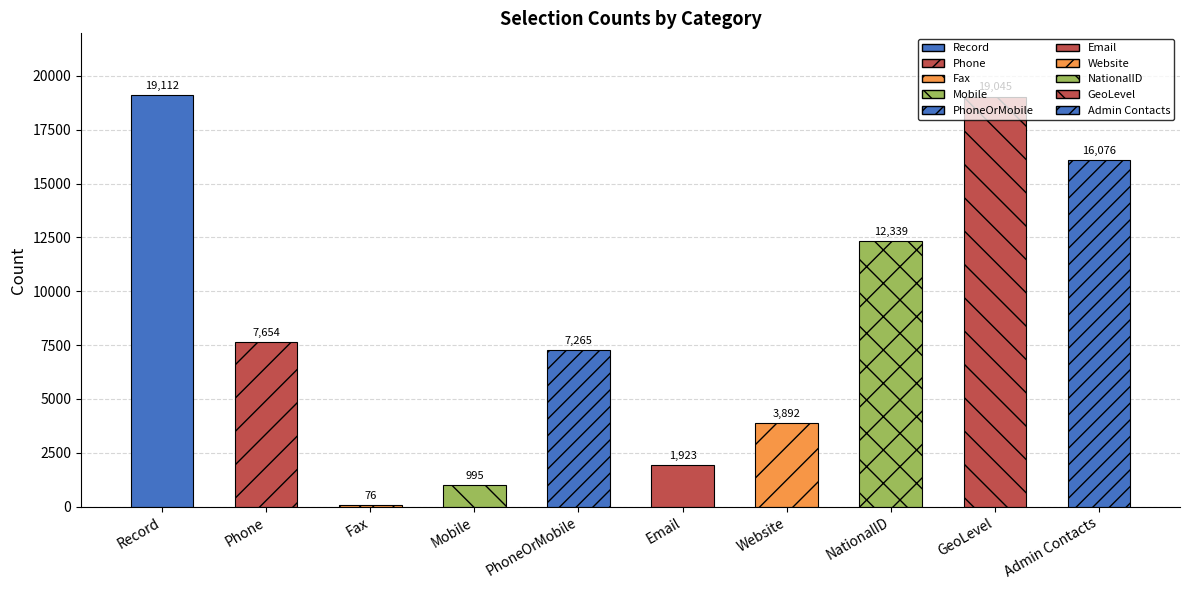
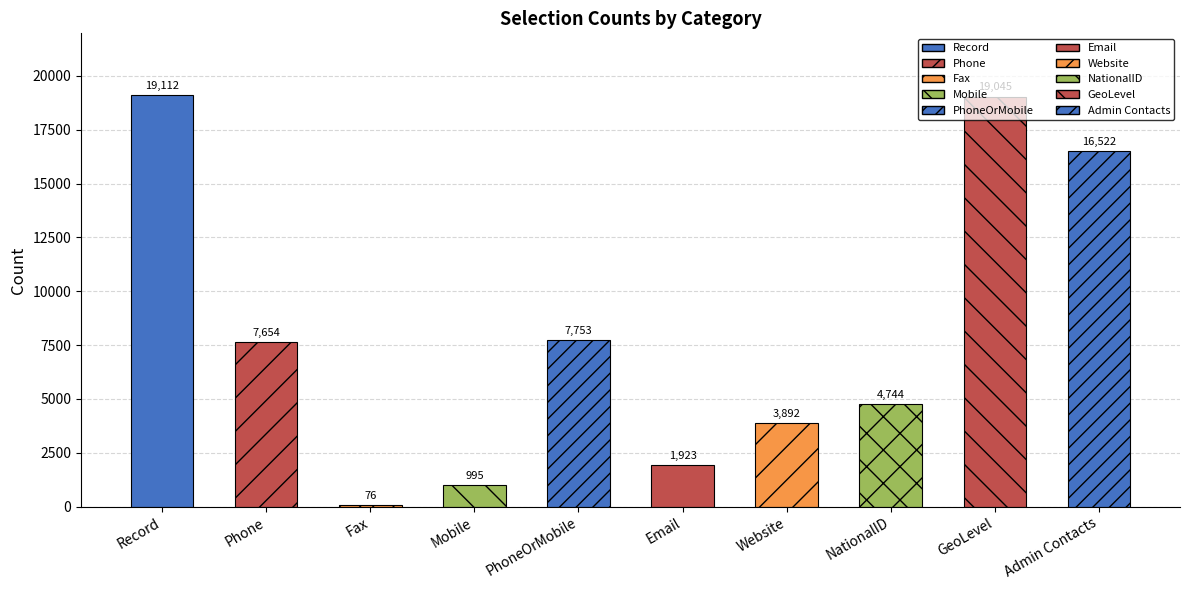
  {
    "Record": "19,112",
    "Phone": "7,654",
    "Fax": "76",
    "Mobile": "995",
-   "PhoneOrMobile": "7,265",
+   "PhoneOrMobile": "7,753",
    "Email": "1,923",
    "Website": "3,892",
-   "NationalID": "12,339",
-   "Admin Contacts": "16,076"
+   "NationalID": "4,744",
+   "Admin Contacts": "16,522"
  }
